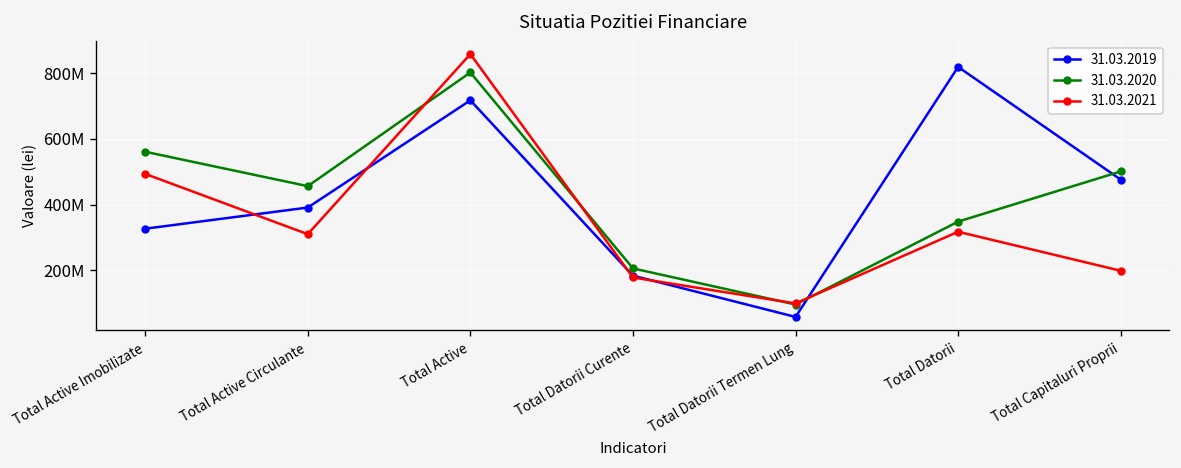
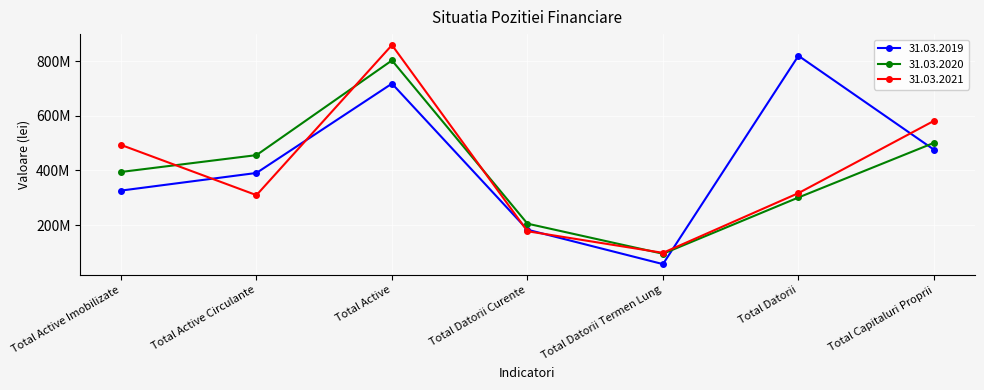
  {
    "31.03.2019": {
      "Total Active Imobilizate": 330000000,
      "Total Active Circulante": 390000000,
      "Total Active": 720000000,
      "Total Datorii Termen Lung": 60000000,
      "Total Datorii": 820000000,
      "Total Capitaluri Proprii": 480000000
    },
    "31.03.2020": {
-     "Total Active Imobilizate": 560000000,
+     "Total Active Imobilizate": 390000000,
      "Total Active Circulante": 460000000,
      "Total Active": 800000000,
      "Total Datorii Curente": 210000000,
-     "Total Datorii": 350000000,
+     "Total Datorii": 300000000,
      "Total Capitaluri Proprii": 500000000
    },
    "31.03.2021": {
      "Total Active Imobilizate": 490000000,
      "Total Active Circulante": 310000000,
      "Total Active": 860000000,
      "Total Datorii": 320000000,
-     "Total Capitaluri Proprii": 200000000
+     "Total Capitaluri Proprii": 580000000
    }
  }
